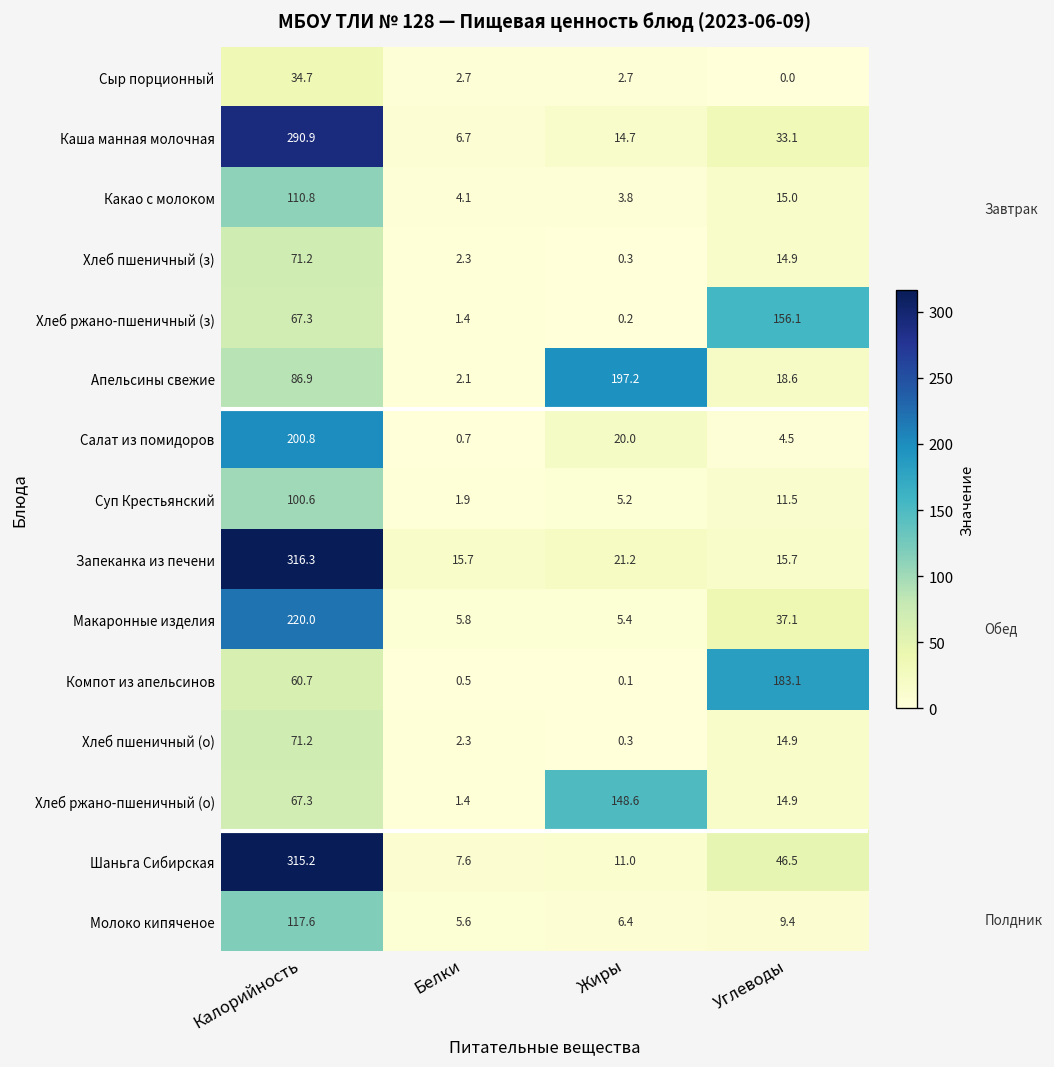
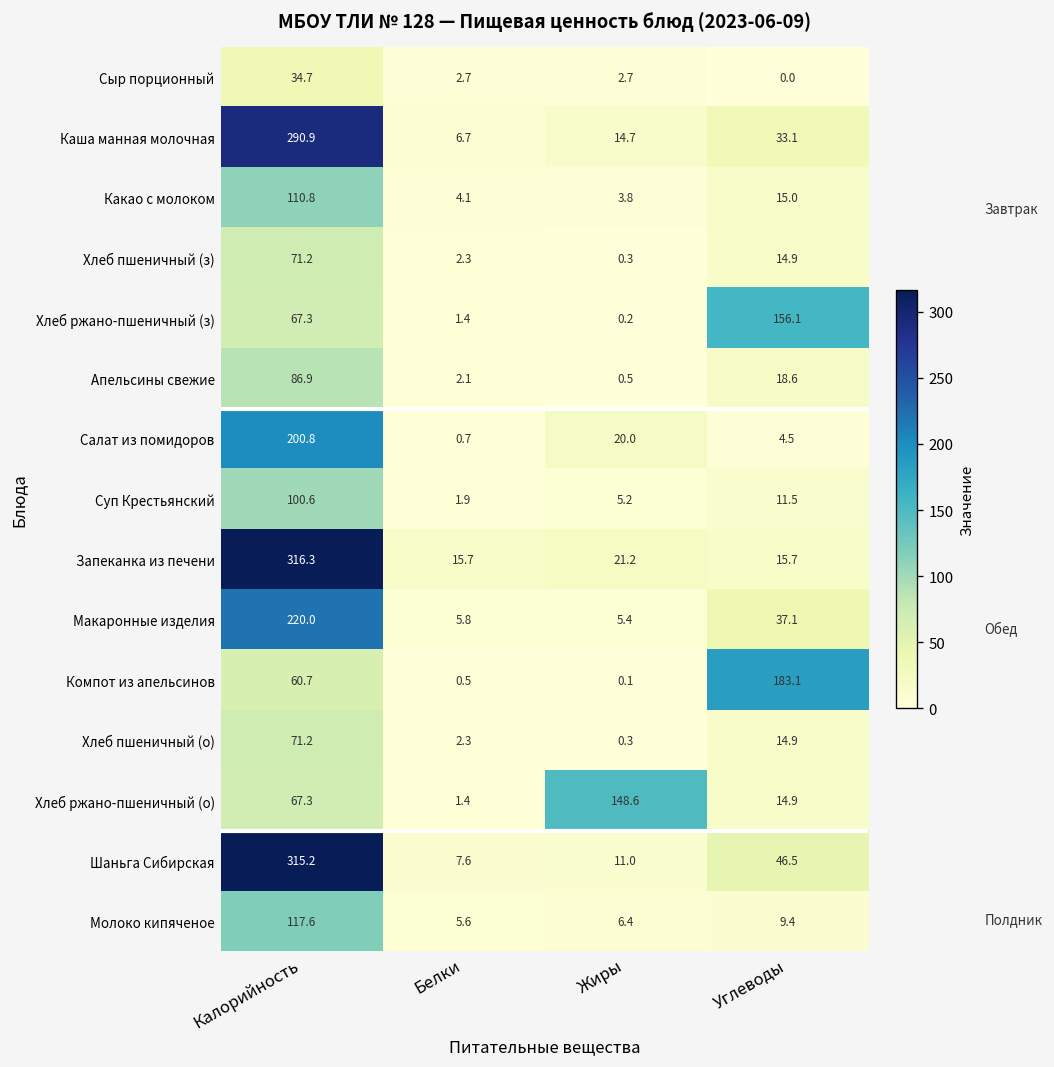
  {
    "Сыр порционный": {
      "Калорийность": 34.7,
      "Белки": 2.7,
      "Жиры": 2.7,
      "Углеводы": 0.0
    },
    "Каша манная молочная": {
      "Калорийность": 290.9,
      "Белки": 6.7,
      "Жиры": 14.7,
      "Углеводы": 33.1
    },
    "Какао с молоком": {
      "Калорийность": 110.8,
      "Белки": 4.1,
      "Жиры": 3.8,
      "Углеводы": 15.0
    },
    "Хлеб пшеничный (з)": {
      "Калорийность": 71.2,
      "Белки": 2.3,
      "Жиры": 0.3,
      "Углеводы": 14.9
    },
    "Хлеб ржано-пшеничный (з)": {
      "Калорийность": 67.3,
      "Белки": 1.4,
      "Жиры": 0.2,
      "Углеводы": 156.1
    },
    "Апельсины свежие": {
      "Калорийность": 86.9,
      "Белки": 2.1,
-     "Жиры": 197.2,
+     "Жиры": 0.5,
      "Углеводы": 18.6
    },
    "Салат из помидоров": {
      "Калорийность": 200.8,
      "Белки": 0.7,
      "Жиры": 20.0,
      "Углеводы": 4.5
    },
    "Суп Крестьянский": {
      "Калорийность": 100.6,
      "Белки": 1.9,
      "Жиры": 5.2,
      "Углеводы": 11.5
    },
    "Запеканка из печени": {
      "Калорийность": 316.3,
      "Белки": 15.7,
      "Жиры": 21.2,
      "Углеводы": 15.7
    },
    "Макаронные изделия": {
      "Калорийность": 220.0,
      "Белки": 5.8,
      "Жиры": 5.4,
      "Углеводы": 37.1
    },
    "Компот из апельсинов": {
      "Калорийность": 60.7,
      "Белки": 0.5,
      "Жиры": 0.1,
      "Углеводы": 183.1
    },
    "Хлеб пшеничный (о)": {
      "Калорийность": 71.2,
      "Белки": 2.3,
      "Жиры": 0.3,
      "Углеводы": 14.9
    },
    "Хлеб ржано-пшеничный (о)": {
      "Калорийность": 67.3,
      "Белки": 1.4,
      "Жиры": 148.6,
      "Углеводы": 14.9
    },
    "Шаньга Сибирская": {
      "Калорийность": 315.2,
      "Белки": 7.6,
      "Жиры": 11.0,
      "Углеводы": 46.5
    },
    "Молоко кипяченое": {
      "Калорийность": 117.6,
      "Белки": 5.6,
      "Жиры": 6.4,
      "Углеводы": 9.4
    }
  }
